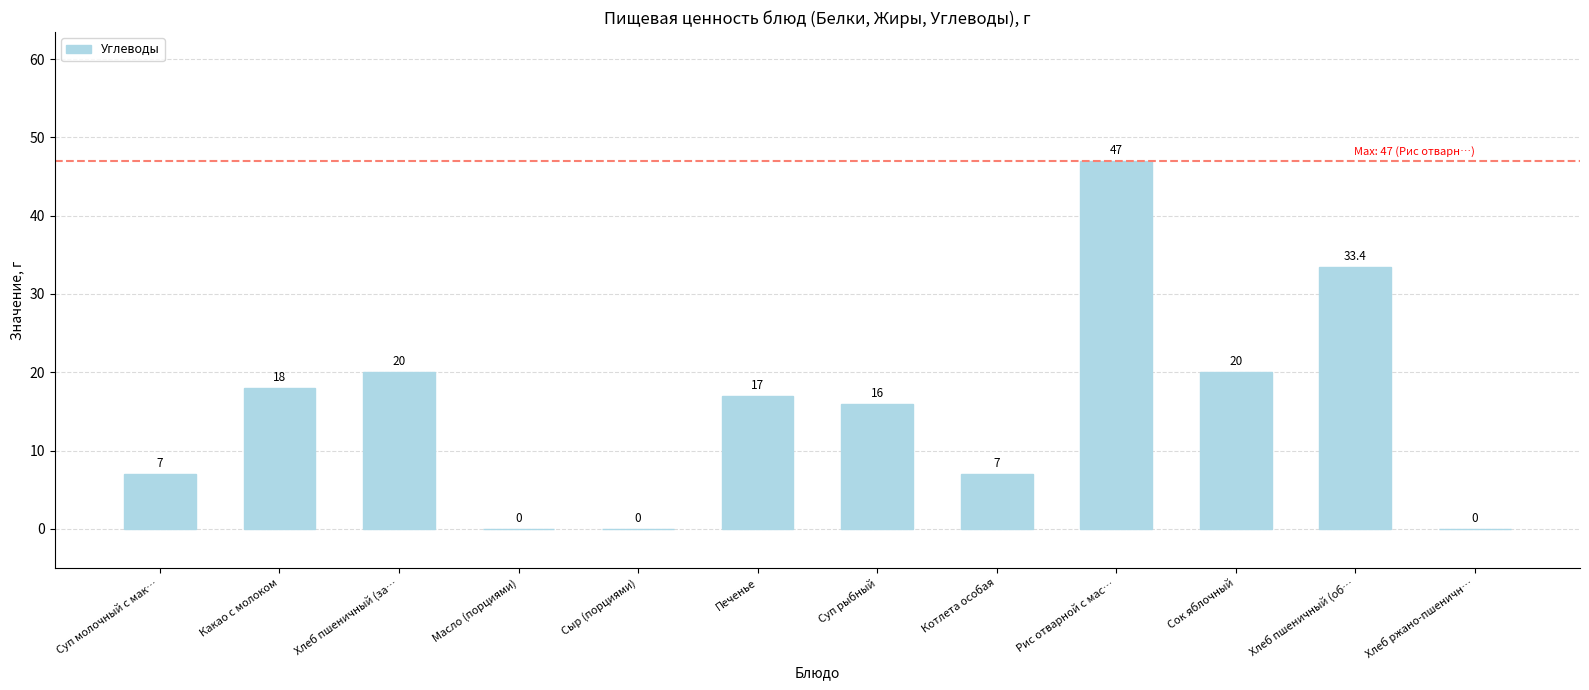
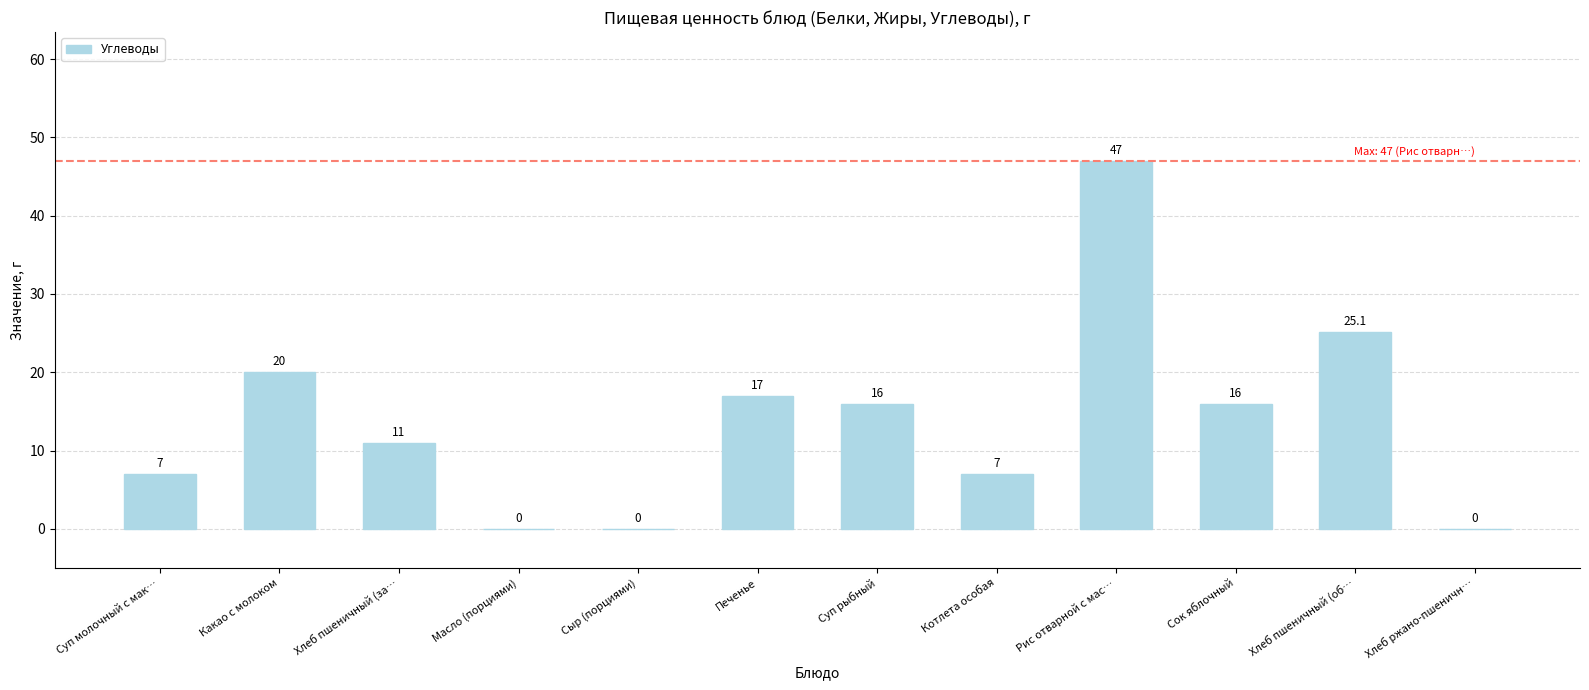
  {
    "Суп молочный с мак…": 7,
-   "Какао с молоком": 18,
-   "Хлеб пшеничный (за…": 20,
+   "Какао с молоком": 20,
+   "Хлеб пшеничный (за…": 11,
    "Масло (порциями)": 0,
    "Сыр (порциями)": 0,
    "Печенье": 17,
    "Суп рыбный": 16,
    "Котлета особая": 7,
    "Рис отварной с мас…": 47,
-   "Сок яблочный": 20,
-   "Хлеб пшеничный (об…": 33.4,
+   "Сок яблочный": 16,
+   "Хлеб пшеничный (об…": 25.1,
    "Хлеб ржано-пшеничн…": 0
  }
